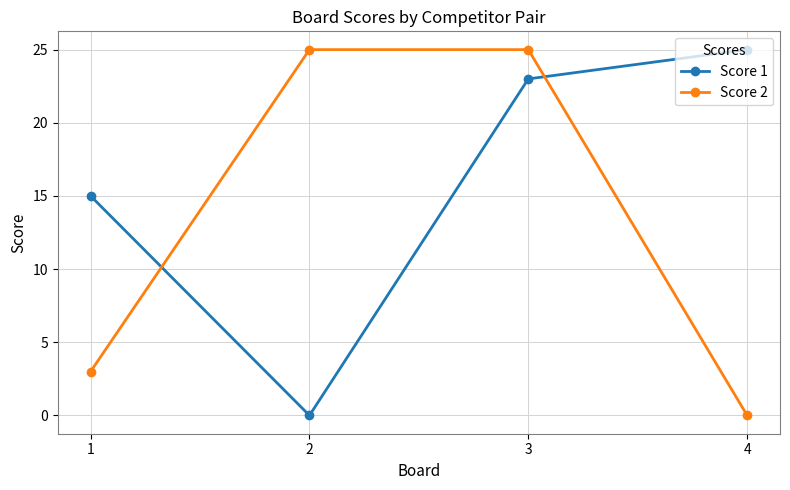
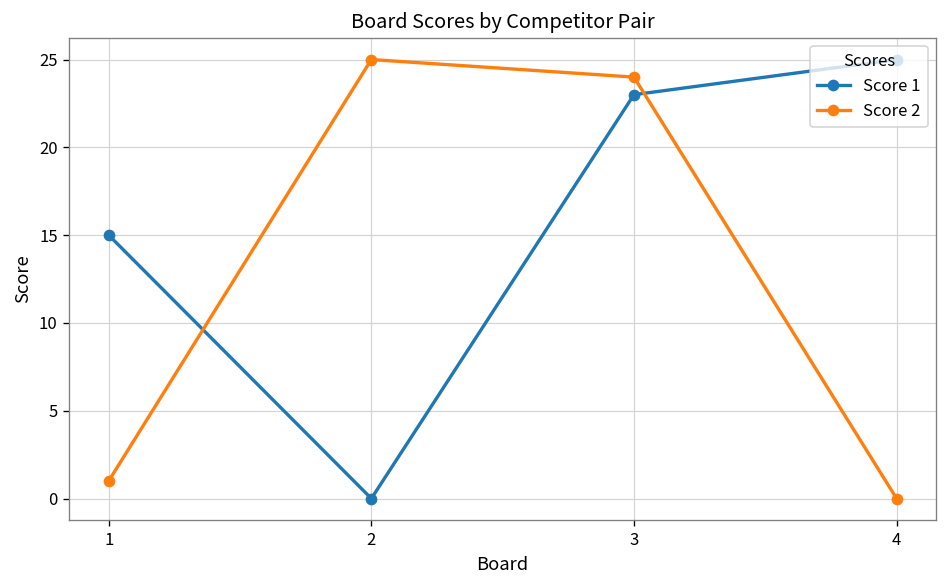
  {
    "Score 1": {
      "1": 15,
      "2": 0,
      "3": 23
    },
    "Score 2": {
-     "1": 3,
+     "1": 1,
      "2": 25,
-     "3": 25,
+     "3": 24,
      "4": 0
    }
  }
